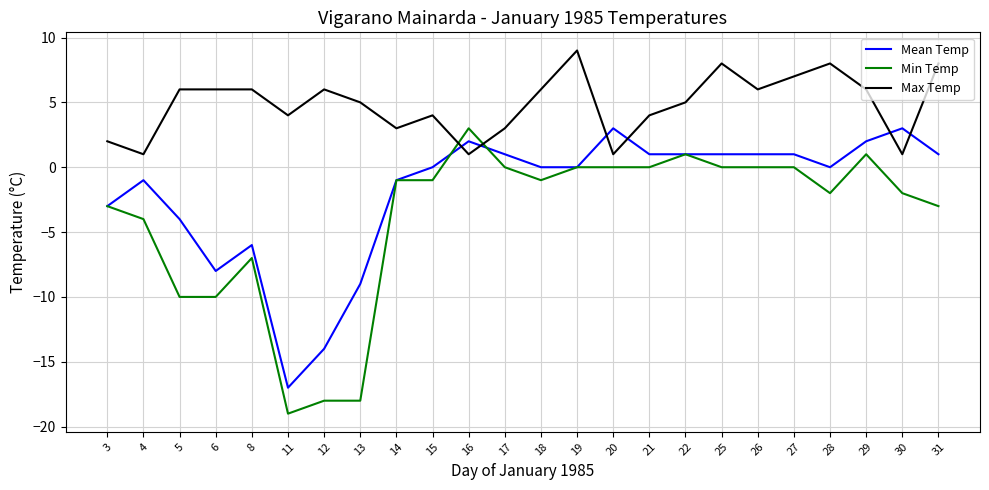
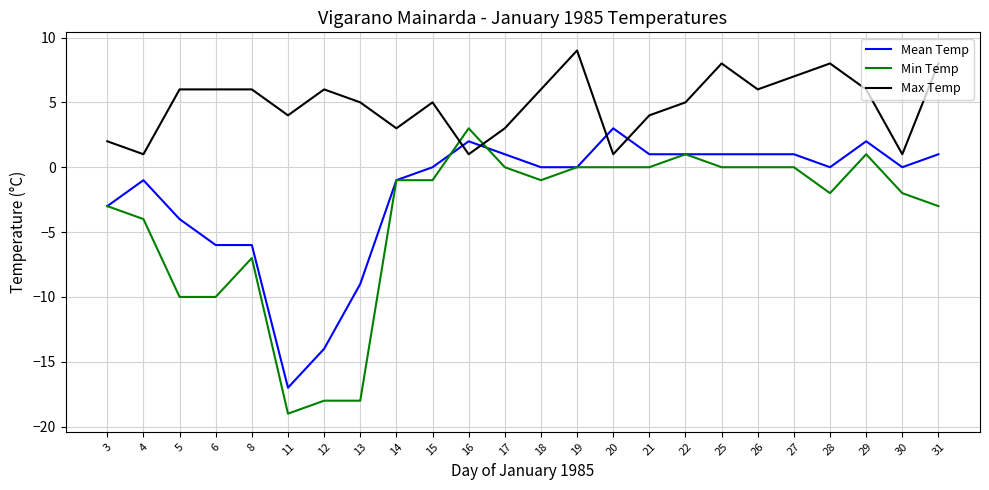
  {
    "Mean Temp": {
      "4": -1,
      "5": -4,
-     "6": -8,
+     "6": -6,
      "8": -6,
      "11": -17,
      "12": -14,
      "13": -9,
      "15": 0,
      "16": 2,
      "17": 1,
      "18": 0,
      "20": 3,
      "21": 1,
      "25": 1,
      "26": 1,
      "27": 1,
      "28": 0,
      "29": 2,
-     "30": 3,
+     "30": 0,
      "31": 1
    },
    "Min Temp": {
      "4": -4,
      "5": -10,
      "6": -10,
      "8": -7,
      "11": -19,
      "12": -18,
      "13": -18,
      "15": -1,
      "16": 3,
      "17": 0,
      "18": -1,
      "20": 0,
      "21": 0,
      "25": 0,
      "26": 0,
      "27": 0,
      "28": -2,
      "29": 1,
      "30": -2,
      "31": -3
    },
    "Max Temp": {
      "3": 2,
      "4": 1,
      "5": 6,
      "6": 6,
      "8": 6,
      "11": 4,
      "12": 6,
      "13": 5,
      "14": 3,
-     "15": 4,
+     "15": 5,
      "16": 1,
      "17": 3,
      "18": 6,
      "19": 9,
      "20": 1,
      "21": 4,
      "22": 5,
      "25": 8,
      "26": 6,
      "27": 7,
      "28": 8,
      "30": 1
    }
  }
